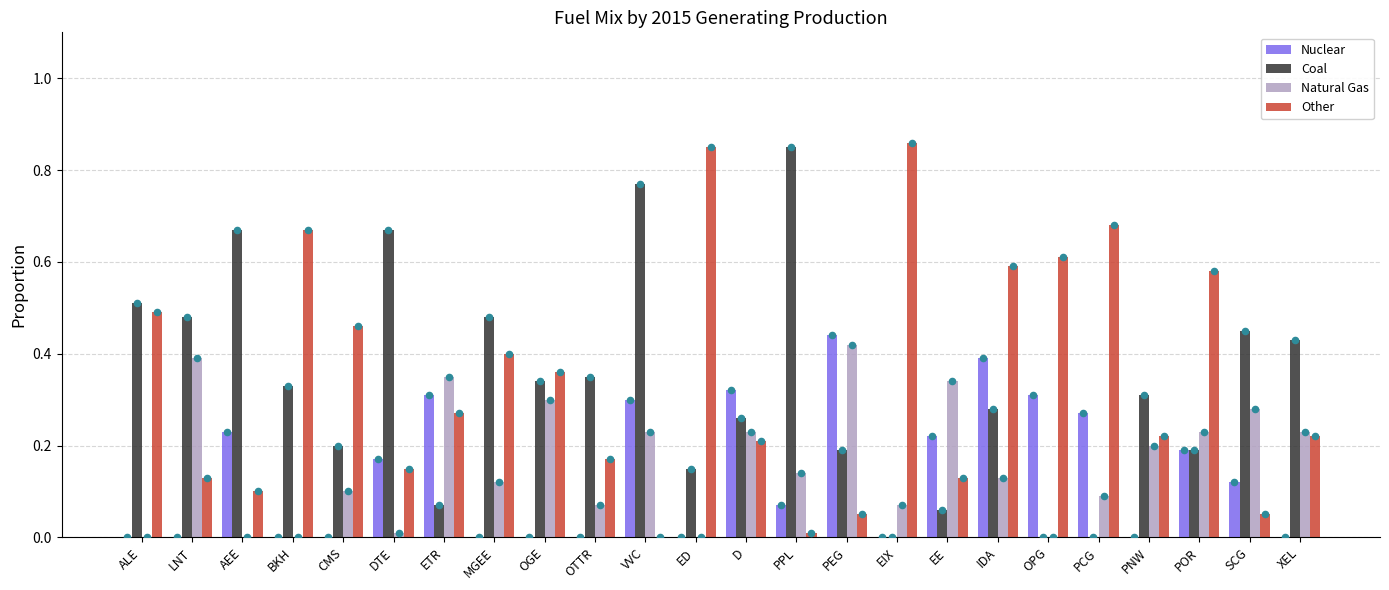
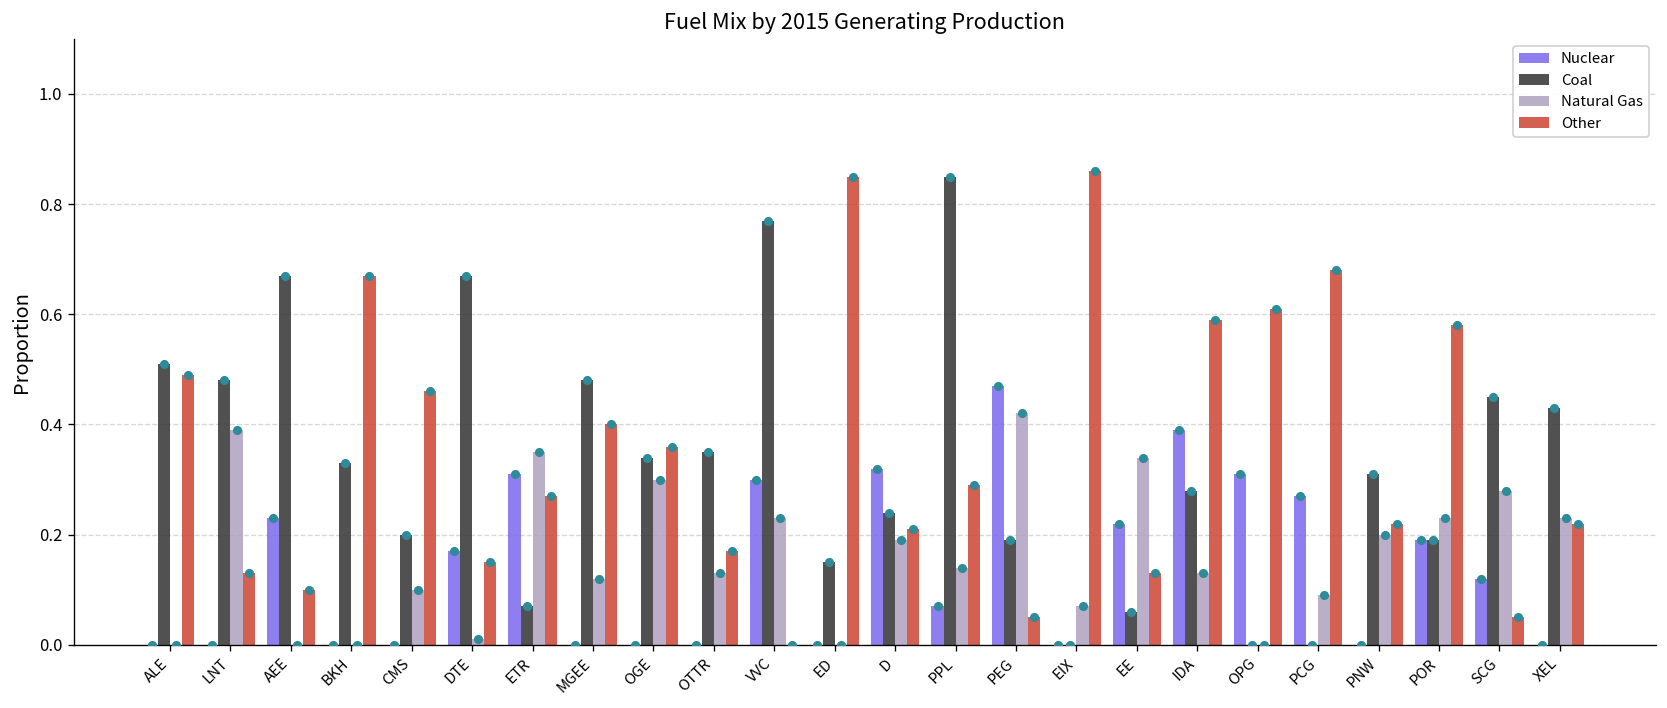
  {
    "Nuclear": {
      "ALE": 0.00,
      "LNT": 0.00,
      "AEE": 0.23,
      "BKH": 0.00,
      "CMS": 0.00,
      "DTE": 0.17,
      "ETR": 0.31,
      "MGEE": 0.00,
      "OGE": 0.00,
      "OTTR": 0.00,
      "VVC": 0.30,
      "ED": 0.00,
      "D": 0.32,
      "PPL": 0.07,
-     "PEG": 0.44,
+     "PEG": 0.47,
      "EIX": 0.00,
      "EE": 0.22,
      "IDA": 0.39,
      "OPG": 0.31,
      "PCG": 0.27,
      "PNW": 0.00,
      "POR": 0.19,
      "SCG": 0.12,
      "XEL": 0.00
    },
    "Coal": {
      "ALE": 0.51,
      "LNT": 0.48,
      "AEE": 0.67,
      "BKH": 0.33,
      "CMS": 0.20,
      "DTE": 0.67,
      "ETR": 0.07,
      "MGEE": 0.48,
      "OGE": 0.34,
      "OTTR": 0.35,
      "VVC": 0.77,
      "ED": 0.15,
-     "D": 0.26,
+     "D": 0.24,
      "PPL": 0.85,
      "PEG": 0.19,
      "EIX": 0.00,
      "EE": 0.06,
      "IDA": 0.28,
      "OPG": 0.00,
      "PCG": 0.00,
      "PNW": 0.31,
      "POR": 0.19,
      "SCG": 0.45,
      "XEL": 0.43
    },
    "Natural Gas": {
      "ALE": 0.00,
      "LNT": 0.39,
      "AEE": 0.00,
      "BKH": 0.00,
      "CMS": 0.10,
      "DTE": 0.01,
      "ETR": 0.35,
      "MGEE": 0.12,
      "OGE": 0.30,
-     "OTTR": 0.07,
+     "OTTR": 0.13,
      "VVC": 0.23,
      "ED": 0.00,
-     "D": 0.23,
+     "D": 0.19,
      "PPL": 0.14,
      "PEG": 0.42,
      "EIX": 0.07,
      "EE": 0.34,
      "IDA": 0.13,
      "OPG": 0.00,
      "PCG": 0.09,
      "PNW": 0.20,
      "POR": 0.23,
      "SCG": 0.28,
      "XEL": 0.23
    },
    "Other": {
      "ALE": 0.49,
      "LNT": 0.13,
      "AEE": 0.10,
      "BKH": 0.67,
      "CMS": 0.46,
      "DTE": 0.15,
      "ETR": 0.27,
      "MGEE": 0.40,
      "OGE": 0.36,
      "OTTR": 0.17,
      "VVC": 0.00,
      "ED": 0.85,
      "D": 0.21,
-     "PPL": 0.01,
+     "PPL": 0.29,
      "PEG": 0.05,
      "EIX": 0.86,
      "EE": 0.13,
      "IDA": 0.59,
      "OPG": 0.61,
      "PCG": 0.68,
      "PNW": 0.22,
      "POR": 0.58,
      "SCG": 0.05,
      "XEL": 0.22
    }
  }
